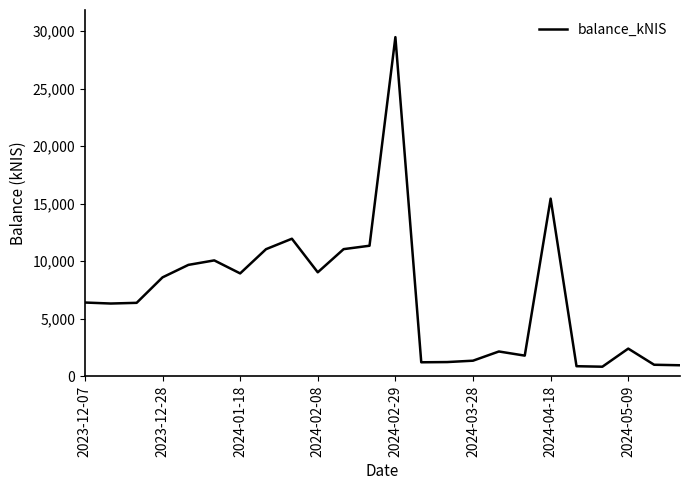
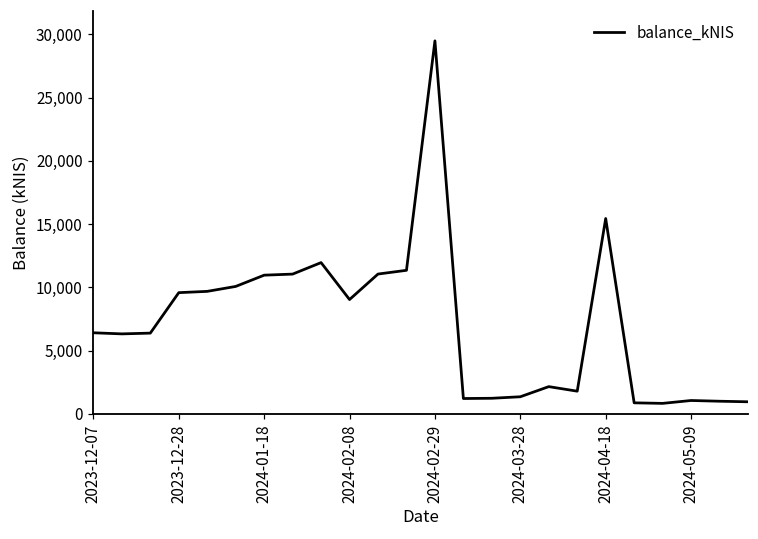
  {
    "2023-12-07": "6,400",
-   "2023-12-28": "8,600",
-   "2024-01-18": "8,900",
+   "2023-12-28": "9,600",
+   "2024-01-18": "11,000",
    "2024-02-08": "9,000",
    "2024-02-29": "29,500",
    "2024-03-28": "1,400",
    "2024-04-18": "15,400",
-   "2024-05-09": "2,400"
+   "2024-05-09": "1,100"
  }
